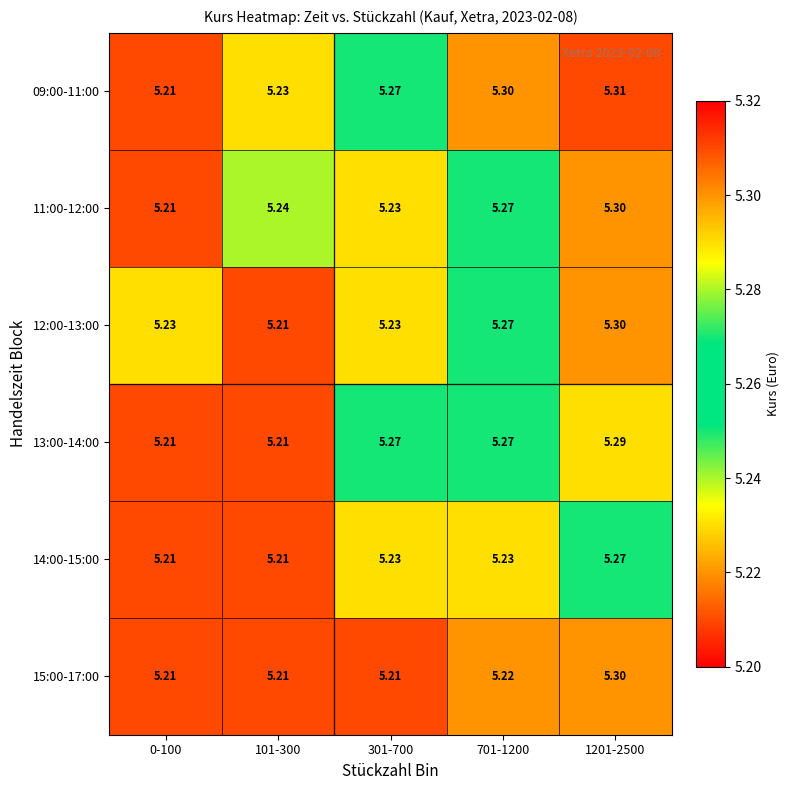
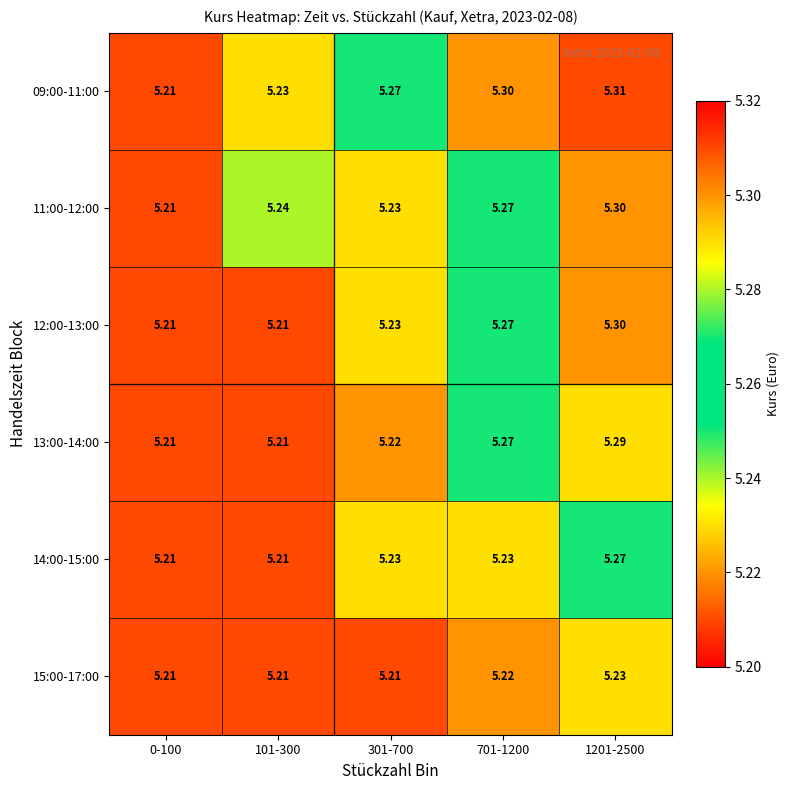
  {
    "09:00-11:00": {
      "0-100": 5.21,
      "101-300": 5.23,
      "301-700": 5.27,
      "701-1200": 5.30
    },
    "11:00-12:00": {
      "0-100": 5.21,
      "101-300": 5.24,
      "301-700": 5.23,
      "701-1200": 5.27,
      "1201-2500": 5.30
    },
    "12:00-13:00": {
-     "0-100": 5.23,
+     "0-100": 5.21,
      "101-300": 5.21,
      "301-700": 5.23,
      "701-1200": 5.27,
      "1201-2500": 5.30
    },
    "13:00-14:00": {
      "0-100": 5.21,
      "101-300": 5.21,
-     "301-700": 5.27,
+     "301-700": 5.22,
      "701-1200": 5.27,
      "1201-2500": 5.29
    },
    "14:00-15:00": {
      "0-100": 5.21,
      "101-300": 5.21,
      "301-700": 5.23,
      "701-1200": 5.23,
      "1201-2500": 5.27
    },
    "15:00-17:00": {
      "0-100": 5.21,
      "101-300": 5.21,
      "301-700": 5.21,
      "701-1200": 5.22,
-     "1201-2500": 5.30
+     "1201-2500": 5.23
    }
  }
